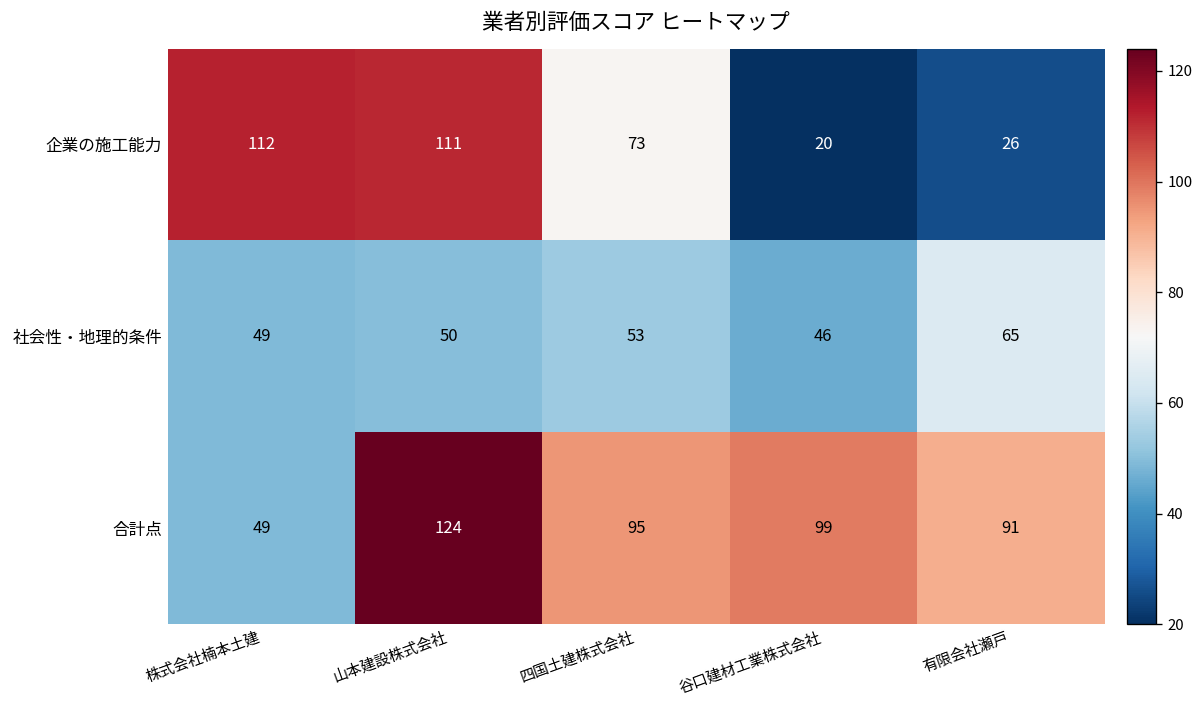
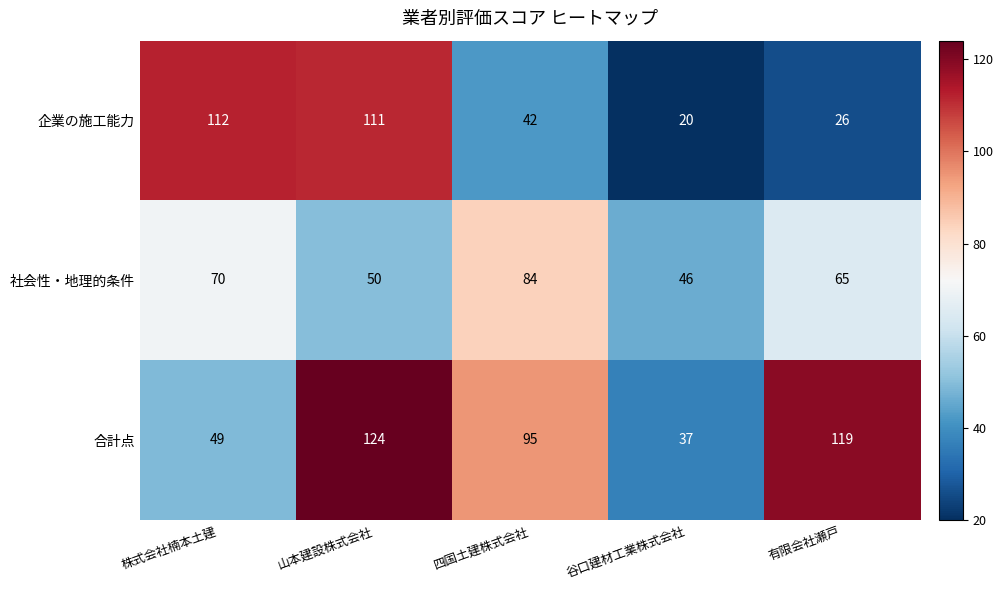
  {
    "企業の施工能力": {
      "株式会社楠本土建": 112,
      "山本建設株式会社": 111,
-     "四国土建株式会社": 73,
+     "四国土建株式会社": 42,
      "谷口建材工業株式会社": 20,
      "有限会社瀬戸": 26
    },
    "社会性・地理的条件": {
-     "株式会社楠本土建": 49,
+     "株式会社楠本土建": 70,
      "山本建設株式会社": 50,
-     "四国土建株式会社": 53,
+     "四国土建株式会社": 84,
      "谷口建材工業株式会社": 46,
      "有限会社瀬戸": 65
    },
    "合計点": {
      "株式会社楠本土建": 49,
      "山本建設株式会社": 124,
      "四国土建株式会社": 95,
-     "谷口建材工業株式会社": 99,
-     "有限会社瀬戸": 91
+     "谷口建材工業株式会社": 37,
+     "有限会社瀬戸": 119
    }
  }
